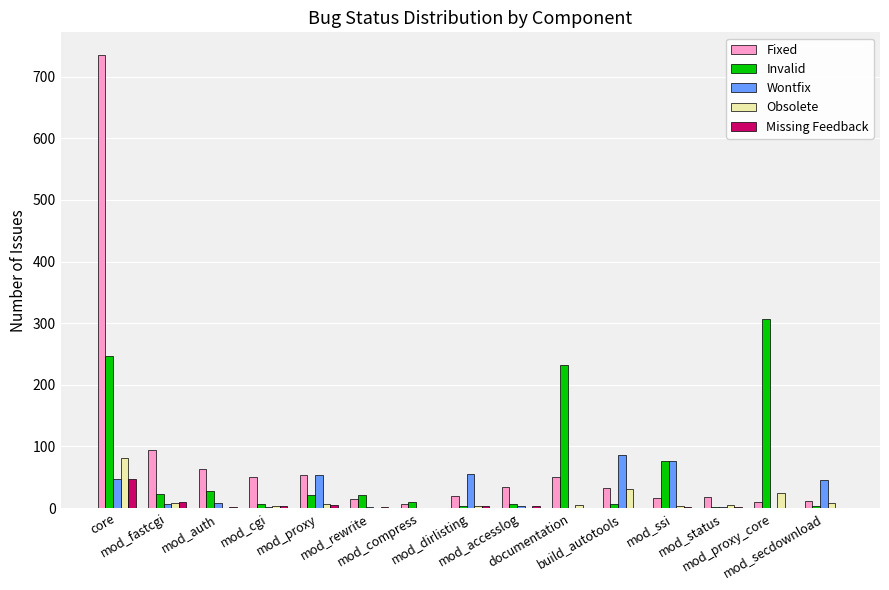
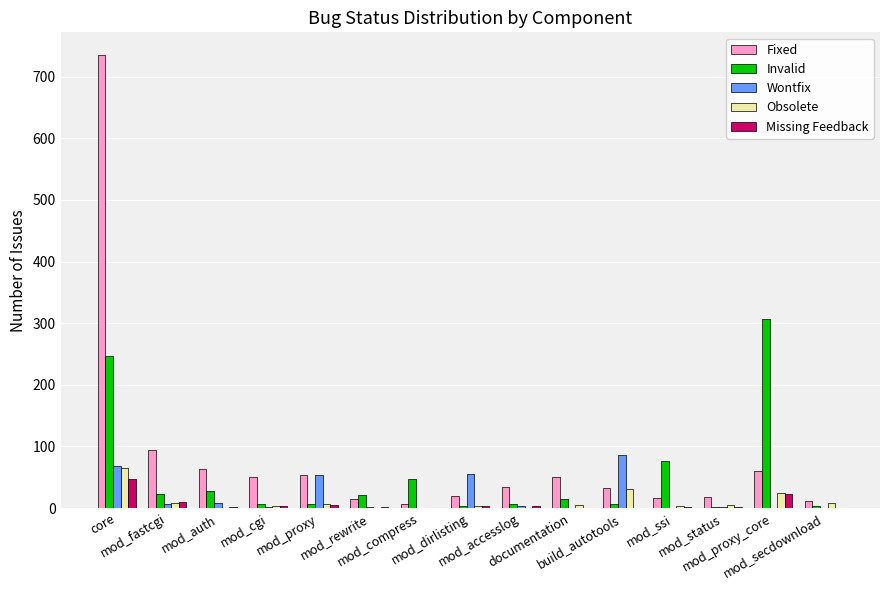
  {
    "Fixed": {
      "core": 740,
      "mod_fastcgi": 90,
      "mod_auth": 60,
      "mod_cgi": 50,
      "mod_proxy": 50,
      "mod_rewrite": 10,
      "mod_compress": 10,
      "mod_dirlisting": 20,
      "mod_accesslog": 30,
      "documentation": 50,
      "build_autotools": 30,
      "mod_ssi": 20,
      "mod_status": 20,
-     "mod_proxy_core": 10,
+     "mod_proxy_core": 60,
      "mod_secdownload": 10
    },
    "Invalid": {
      "core": 250,
      "mod_fastcgi": 20,
      "mod_auth": 30,
      "mod_cgi": 10,
-     "mod_proxy": 20,
+     "mod_proxy": 10,
      "mod_rewrite": 20,
-     "mod_compress": 10,
+     "mod_compress": 50,
      "mod_accesslog": 10,
-     "documentation": 230,
+     "documentation": 20,
      "build_autotools": 10,
      "mod_ssi": 80,
      "mod_proxy_core": 310
    },
    "Wontfix": {
-     "core": 50,
+     "core": 70,
      "mod_fastcgi": 10,
      "mod_auth": 10,
      "mod_proxy": 50,
      "mod_compress": 0,
      "mod_dirlisting": 60,
      "documentation": 0,
      "build_autotools": 90,
-     "mod_ssi": 80,
-     "mod_secdownload": 50
+     "mod_ssi": 0,
+     "mod_secdownload": 0
    },
    "Obsolete": {
-     "core": 80,
+     "core": 70,
      "mod_fastcgi": 10,
      "mod_proxy": 10,
      "mod_compress": 0,
      "documentation": 10,
      "build_autotools": 30,
      "mod_status": 10,
      "mod_proxy_core": 20,
      "mod_secdownload": 10
    },
    "Missing Feedback": {
      "core": 50,
      "mod_fastcgi": 10,
      "mod_proxy": 10,
      "mod_compress": 0,
      "documentation": 0,
      "build_autotools": 0,
-     "mod_proxy_core": 0,
+     "mod_proxy_core": 20,
      "mod_secdownload": 0
    }
  }
